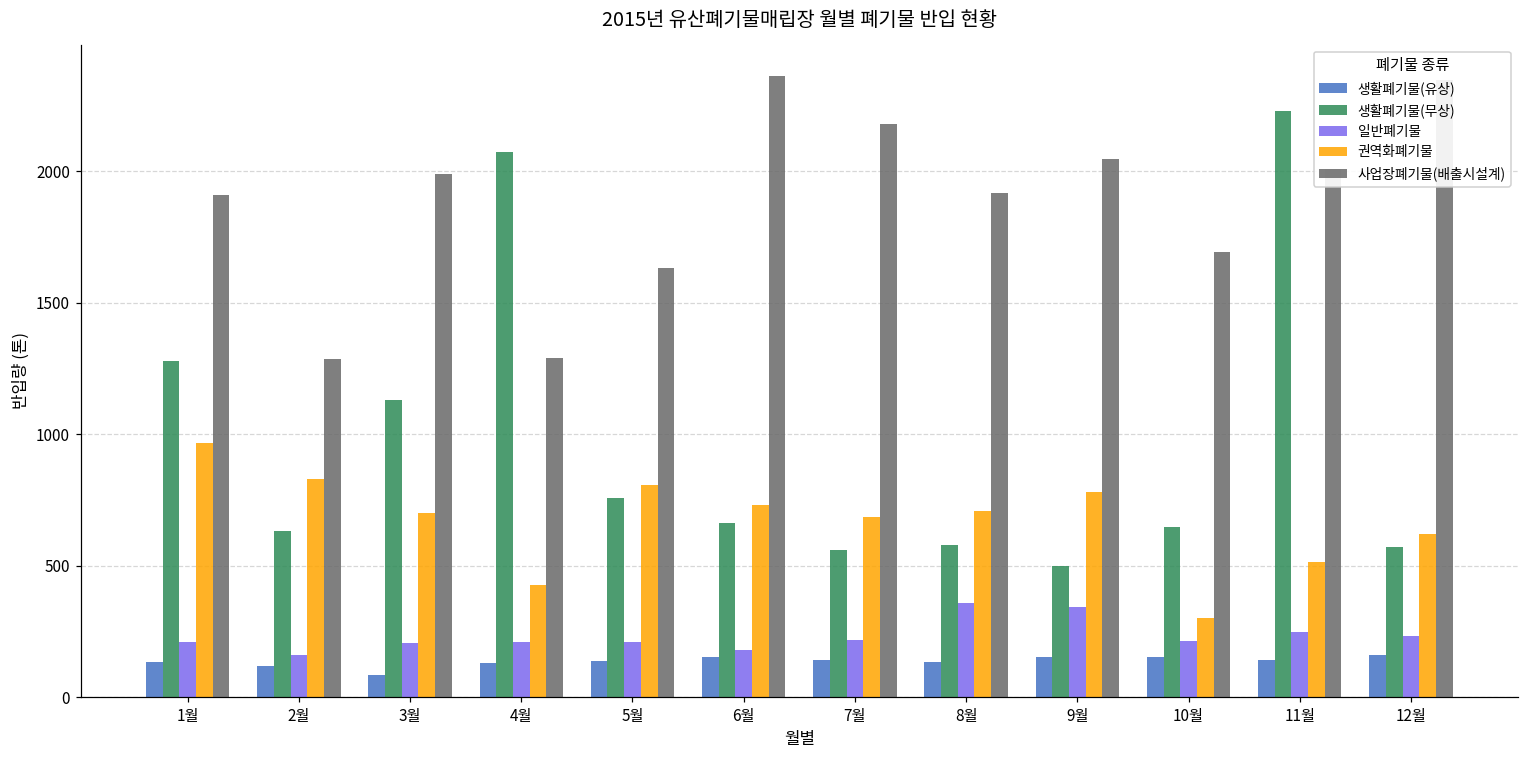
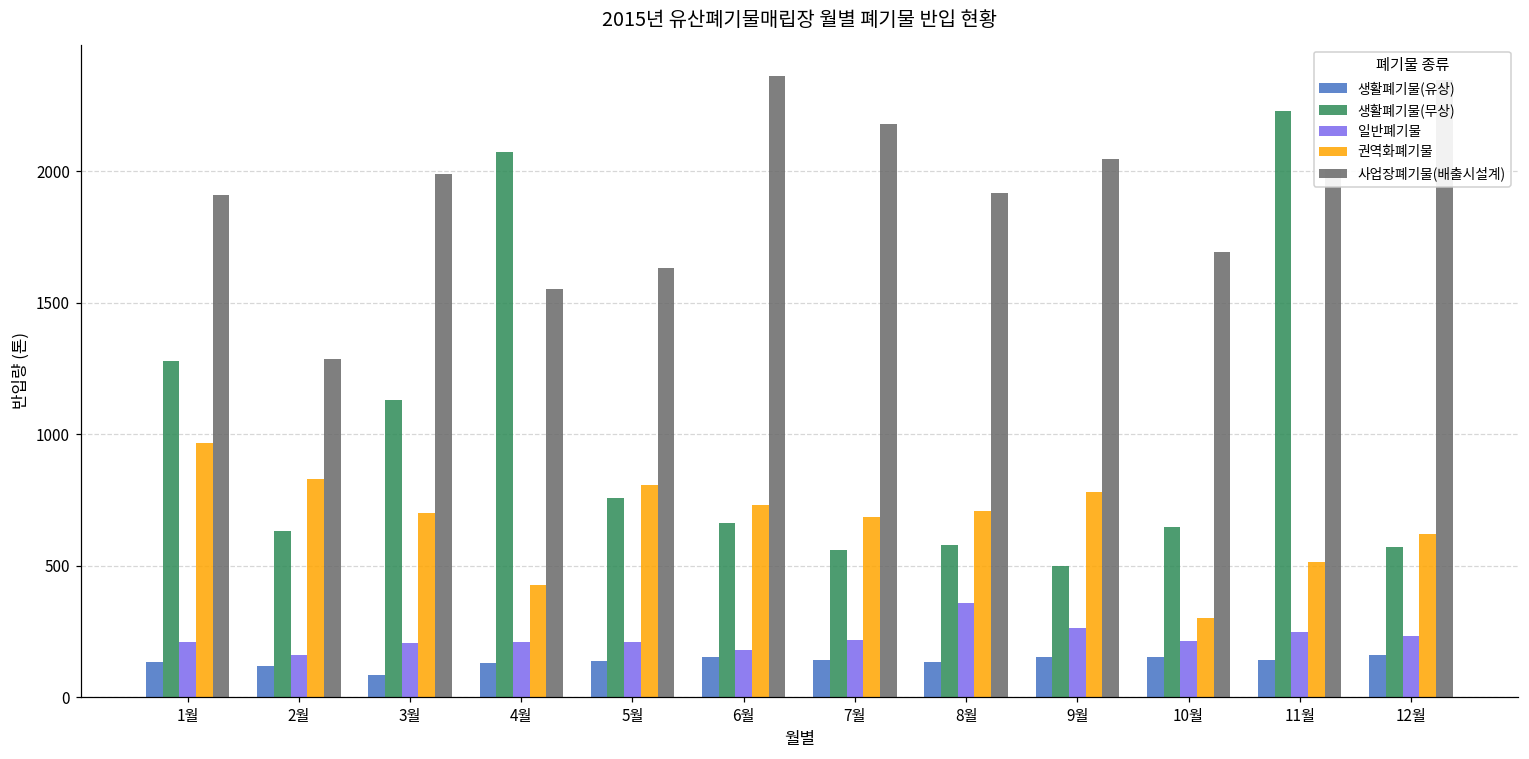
  {
    "생활폐기물(유상)": {
      "1월": 130,
      "2월": 120,
      "3월": 80,
      "4월": 130,
      "5월": 140,
      "6월": 150,
      "7월": 140,
      "8월": 130,
      "9월": 150,
      "10월": 150,
      "11월": 140,
      "12월": 160
    },
    "생활폐기물(무상)": {
      "1월": 1280,
      "2월": 630,
      "3월": 1130,
      "4월": 2070,
      "5월": 760,
      "6월": 660,
      "7월": 560,
      "8월": 580,
      "9월": 500,
      "10월": 650,
      "11월": 2230,
      "12월": 570
    },
    "일반폐기물": {
      "1월": 210,
      "2월": 160,
      "3월": 210,
      "4월": 210,
      "5월": 210,
      "6월": 180,
      "7월": 220,
      "8월": 360,
-     "9월": 340,
+     "9월": 260,
      "10월": 210,
      "11월": 250,
      "12월": 230
    },
    "권역화폐기물": {
      "1월": 960,
      "2월": 830,
      "3월": 700,
      "4월": 430,
      "5월": 810,
      "6월": 730,
      "7월": 680,
      "8월": 710,
      "9월": 780,
      "10월": 300,
      "11월": 510,
      "12월": 620
    },
    "사업장폐기물(배출시설계)": {
      "1월": 1910,
      "2월": 1280,
      "3월": 1990,
-     "4월": 1290,
+     "4월": 1550,
      "5월": 1630,
      "6월": 2360,
      "7월": 2180,
      "8월": 1920,
      "9월": 2050,
      "10월": 1690
    }
  }
